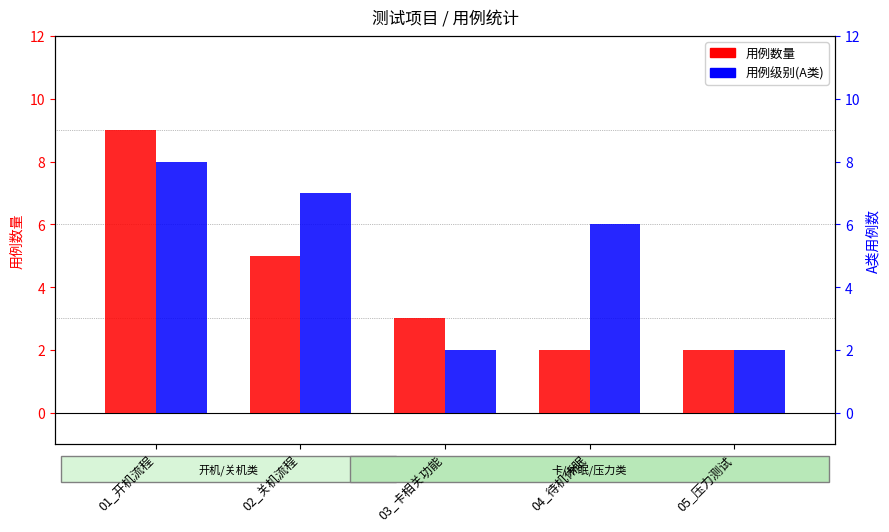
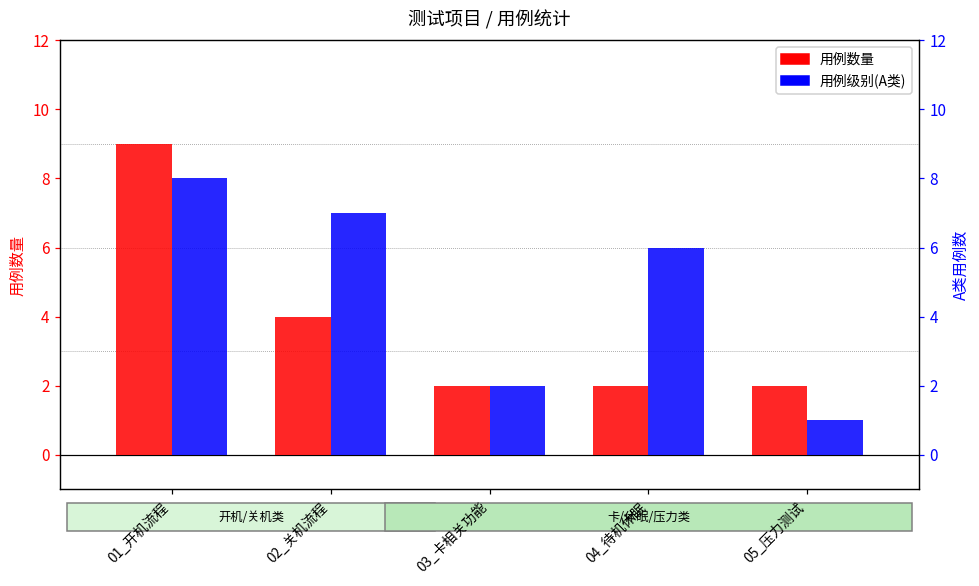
  {
    "用例数量": {
      "01_开机流程": 9,
-     "02_关机流程": 5,
-     "03_卡相关功能": 3,
+     "02_关机流程": 4,
+     "03_卡相关功能": 2,
      "04_待机休眠": 2,
      "05_压力测试": 2
    },
    "用例级别(A类)": {
      "01_开机流程": 8,
      "02_关机流程": 7,
      "03_卡相关功能": 2,
      "04_待机休眠": 6,
-     "05_压力测试": 2
+     "05_压力测试": 1
    }
  }
